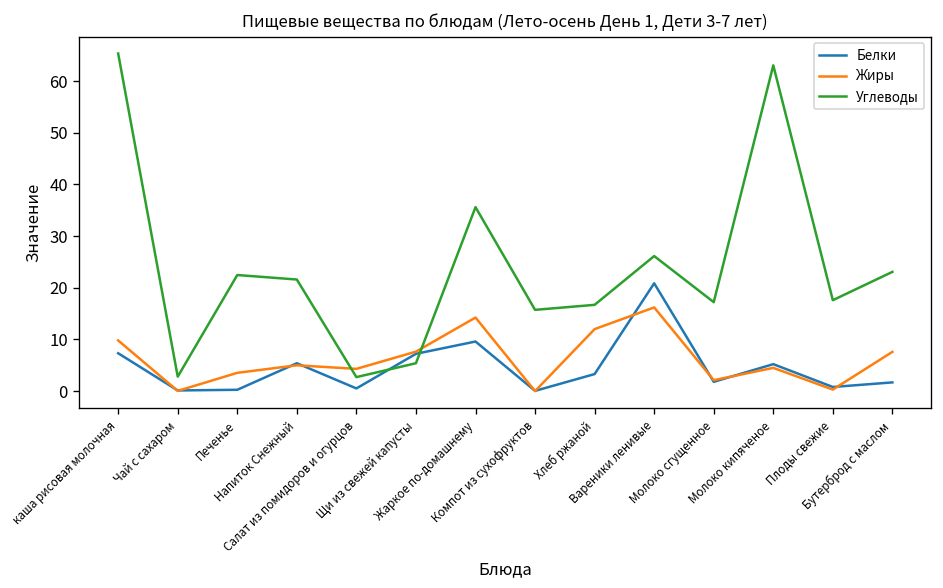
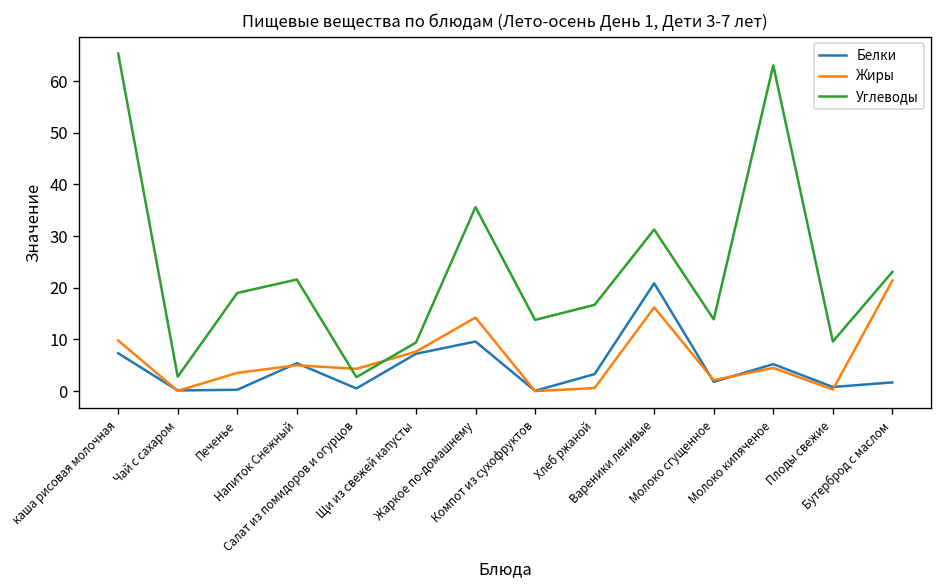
  {
    "Белки": {
      "каша рисовая молочная": 7,
      "Печенье": 0,
      "Салат из помидоров и огурцов": 1,
      "Жаркое по-домашнему": 10,
      "Хлеб ржаной": 3,
      "Вареники ленивые": 21,
      "Молоко кипяченое": 5,
      "Бутерброд с маслом": 2
    },
    "Жиры": {
      "каша рисовая молочная": 10,
      "Печенье": 4,
      "Салат из помидоров и огурцов": 4,
      "Жаркое по-домашнему": 14,
-     "Хлеб ржаной": 12,
+     "Хлеб ржаной": 1,
      "Вареники ленивые": 16,
      "Молоко кипяченое": 5,
-     "Бутерброд с маслом": 8
+     "Бутерброд с маслом": 21
    },
    "Углеводы": {
      "каша рисовая молочная": 65,
      "Чай с сахаром": 3,
-     "Печенье": 22,
+     "Печенье": 19,
      "Напиток Снежный": 22,
      "Салат из помидоров и огурцов": 3,
-     "Щи из свежей капусты": 5,
+     "Щи из свежей капусты": 9,
      "Жаркое по-домашнему": 36,
-     "Компот из сухофруктов": 16,
+     "Компот из сухофруктов": 14,
      "Хлеб ржаной": 17,
-     "Вареники ленивые": 26,
-     "Молоко сгущенное": 17,
+     "Вареники ленивые": 31,
+     "Молоко сгущенное": 14,
      "Молоко кипяченое": 63,
-     "Плоды свежие": 18,
+     "Плоды свежие": 10,
      "Бутерброд с маслом": 23
    }
  }
